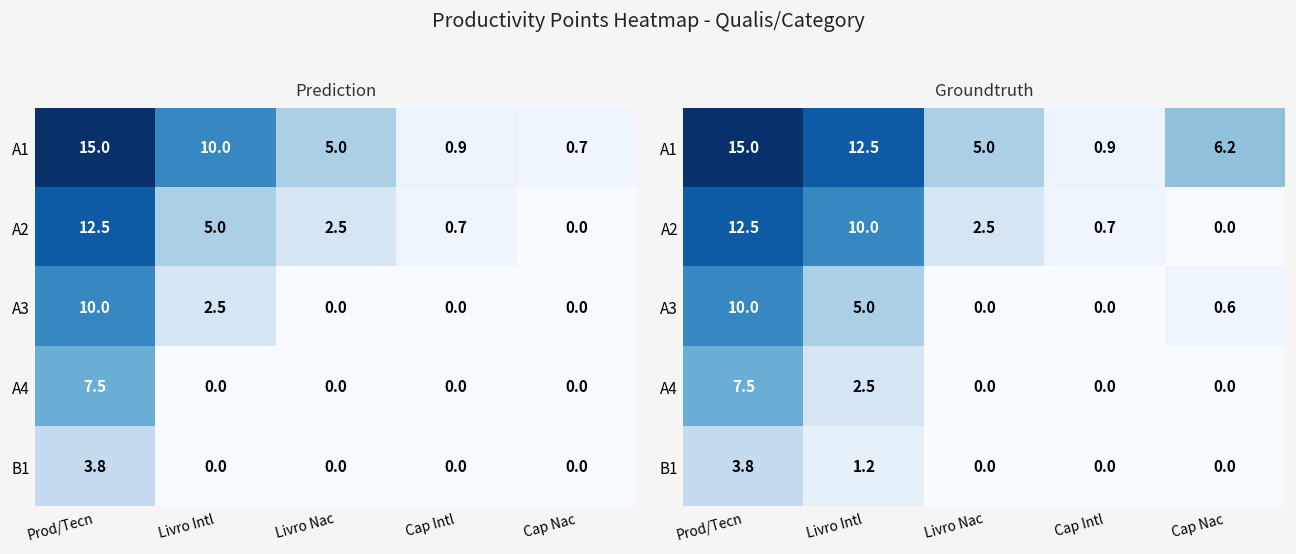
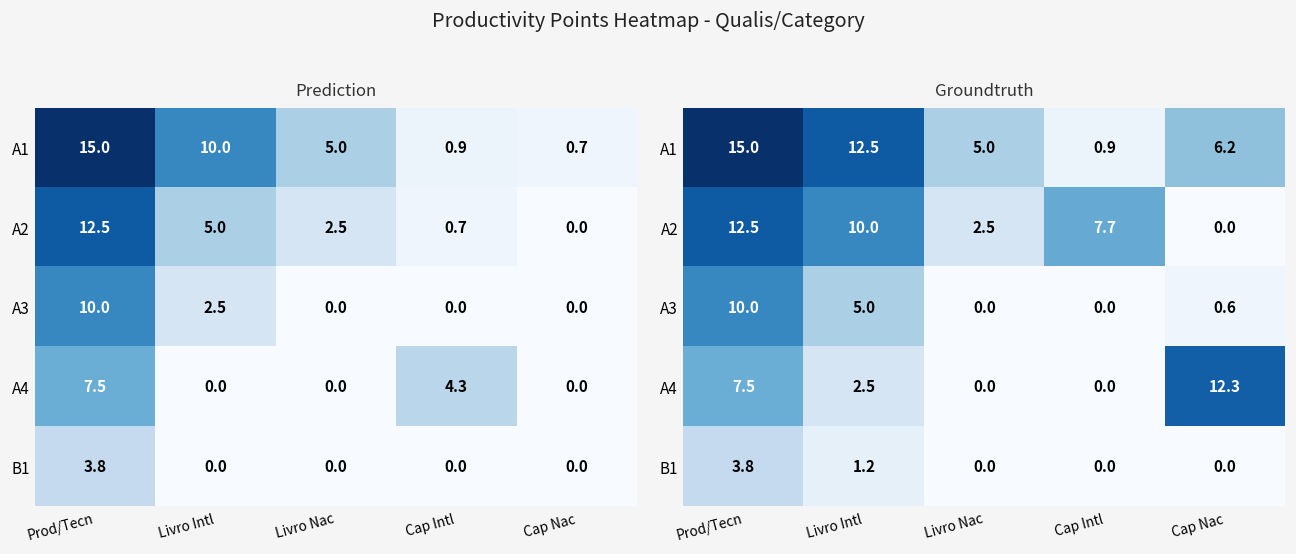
  {
    "Prediction": {
      "A1": {
        "Prod/Tecn": 15.0,
        "Livro Intl": 10.0,
        "Livro Nac": 5.0,
        "Cap Intl": 0.9,
        "Cap Nac": 0.7
      },
      "A2": {
        "Prod/Tecn": 12.5,
        "Livro Intl": 5.0,
        "Livro Nac": 2.5,
        "Cap Intl": 0.7,
        "Cap Nac": 0.0
      },
      "A3": {
        "Prod/Tecn": 10.0,
        "Livro Intl": 2.5,
        "Livro Nac": 0.0,
        "Cap Intl": 0.0,
        "Cap Nac": 0.0
      },
      "A4": {
        "Prod/Tecn": 7.5,
        "Livro Intl": 0.0,
        "Livro Nac": 0.0,
-       "Cap Intl": 0.0,
+       "Cap Intl": 4.3,
        "Cap Nac": 0.0
      },
      "B1": {
        "Prod/Tecn": 3.8,
        "Livro Intl": 0.0,
        "Livro Nac": 0.0,
        "Cap Intl": 0.0,
        "Cap Nac": 0.0
      }
    },
    "Groundtruth": {
      "A1": {
        "Prod/Tecn": 15.0,
        "Livro Intl": 12.5,
        "Livro Nac": 5.0,
        "Cap Intl": 0.9,
        "Cap Nac": 6.2
      },
      "A2": {
        "Prod/Tecn": 12.5,
        "Livro Intl": 10.0,
        "Livro Nac": 2.5,
-       "Cap Intl": 0.7,
+       "Cap Intl": 7.7,
        "Cap Nac": 0.0
      },
      "A3": {
        "Prod/Tecn": 10.0,
        "Livro Intl": 5.0,
        "Livro Nac": 0.0,
        "Cap Intl": 0.0,
        "Cap Nac": 0.6
      },
      "A4": {
        "Prod/Tecn": 7.5,
        "Livro Intl": 2.5,
        "Livro Nac": 0.0,
        "Cap Intl": 0.0,
-       "Cap Nac": 0.0
+       "Cap Nac": 12.3
      },
      "B1": {
        "Prod/Tecn": 3.8,
        "Livro Intl": 1.2,
        "Livro Nac": 0.0,
        "Cap Intl": 0.0,
        "Cap Nac": 0.0
      }
    }
  }
